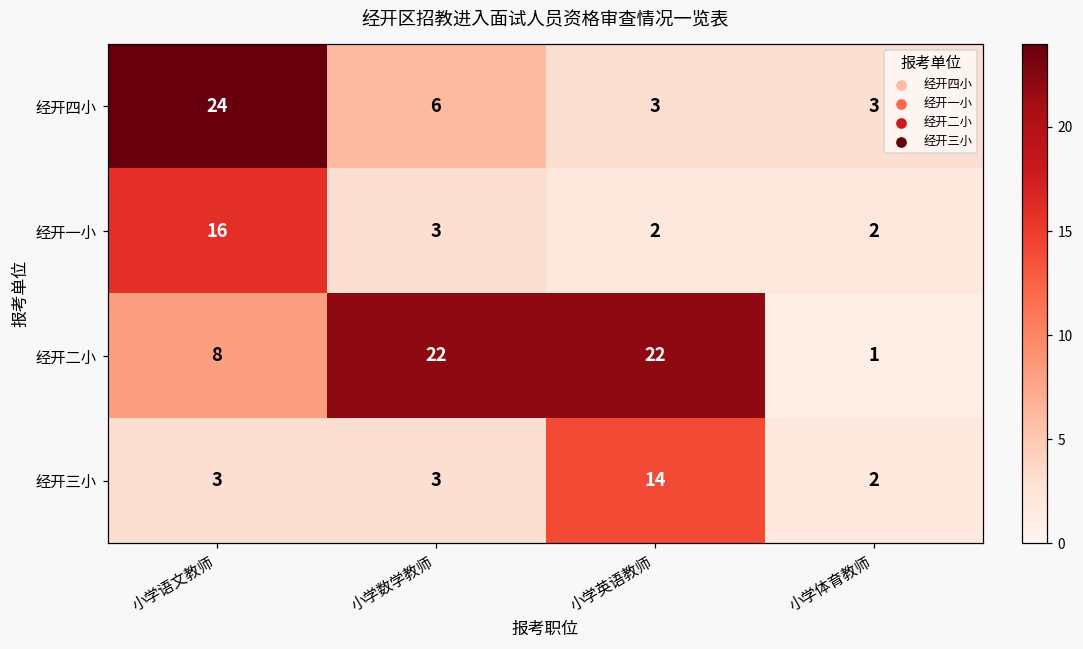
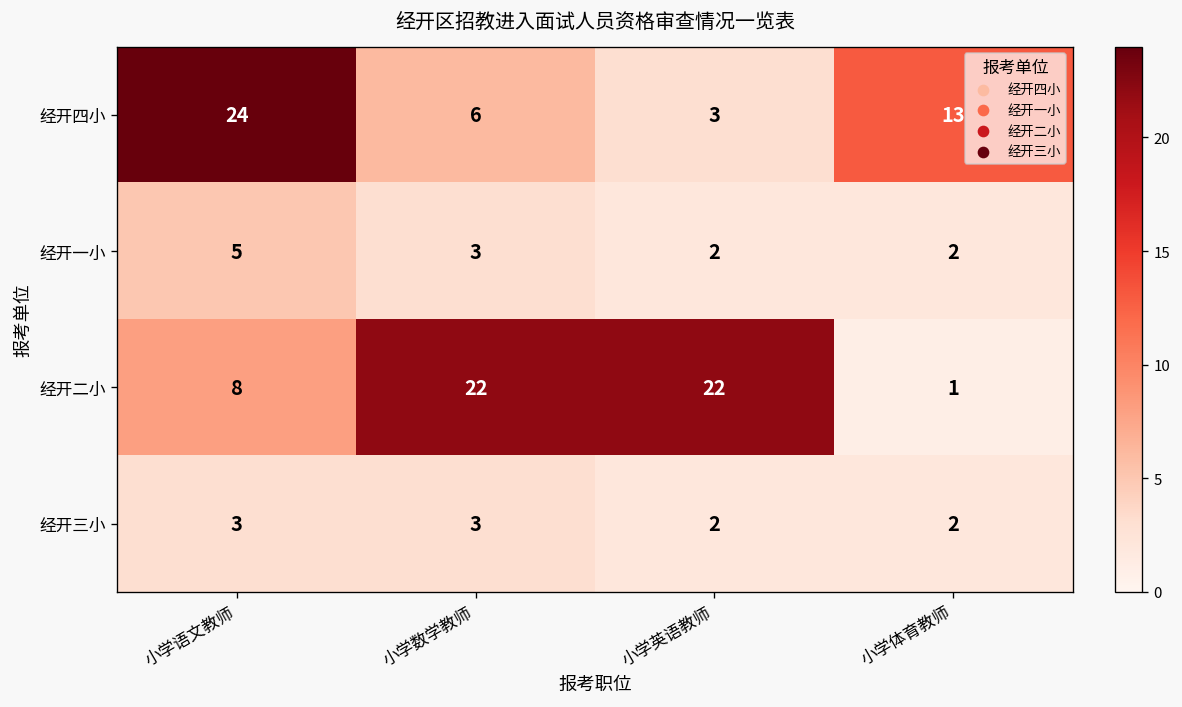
  {
    "经开四小": {
      "小学语文教师": 24,
      "小学数学教师": 6,
      "小学英语教师": 3,
-     "小学体育教师": 3
+     "小学体育教师": 13
    },
    "经开一小": {
-     "小学语文教师": 16,
+     "小学语文教师": 5,
      "小学数学教师": 3,
      "小学英语教师": 2,
      "小学体育教师": 2
    },
    "经开二小": {
      "小学语文教师": 8,
      "小学数学教师": 22,
      "小学英语教师": 22,
      "小学体育教师": 1
    },
    "经开三小": {
      "小学语文教师": 3,
      "小学数学教师": 3,
-     "小学英语教师": 14,
+     "小学英语教师": 2,
      "小学体育教师": 2
    }
  }
